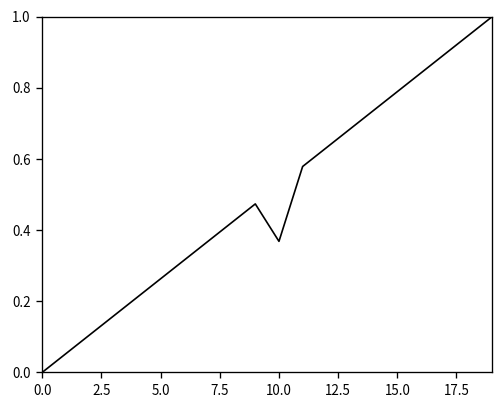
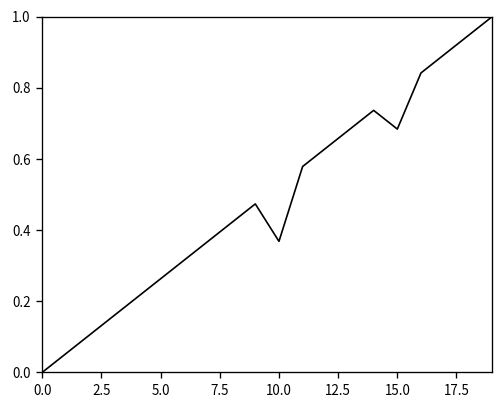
  {
    "0.0": 0.00,
    "5.0": 0.26,
    "10.0": 0.37,
-   "15.0": 0.79
+   "15.0": 0.68
  }
